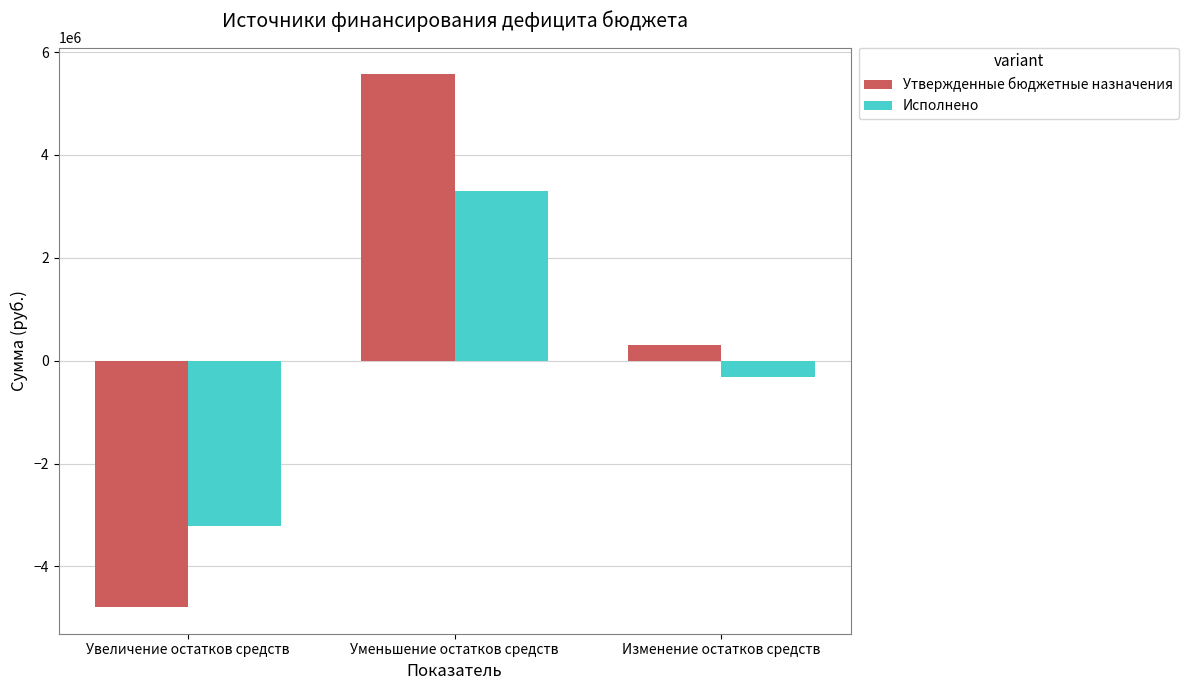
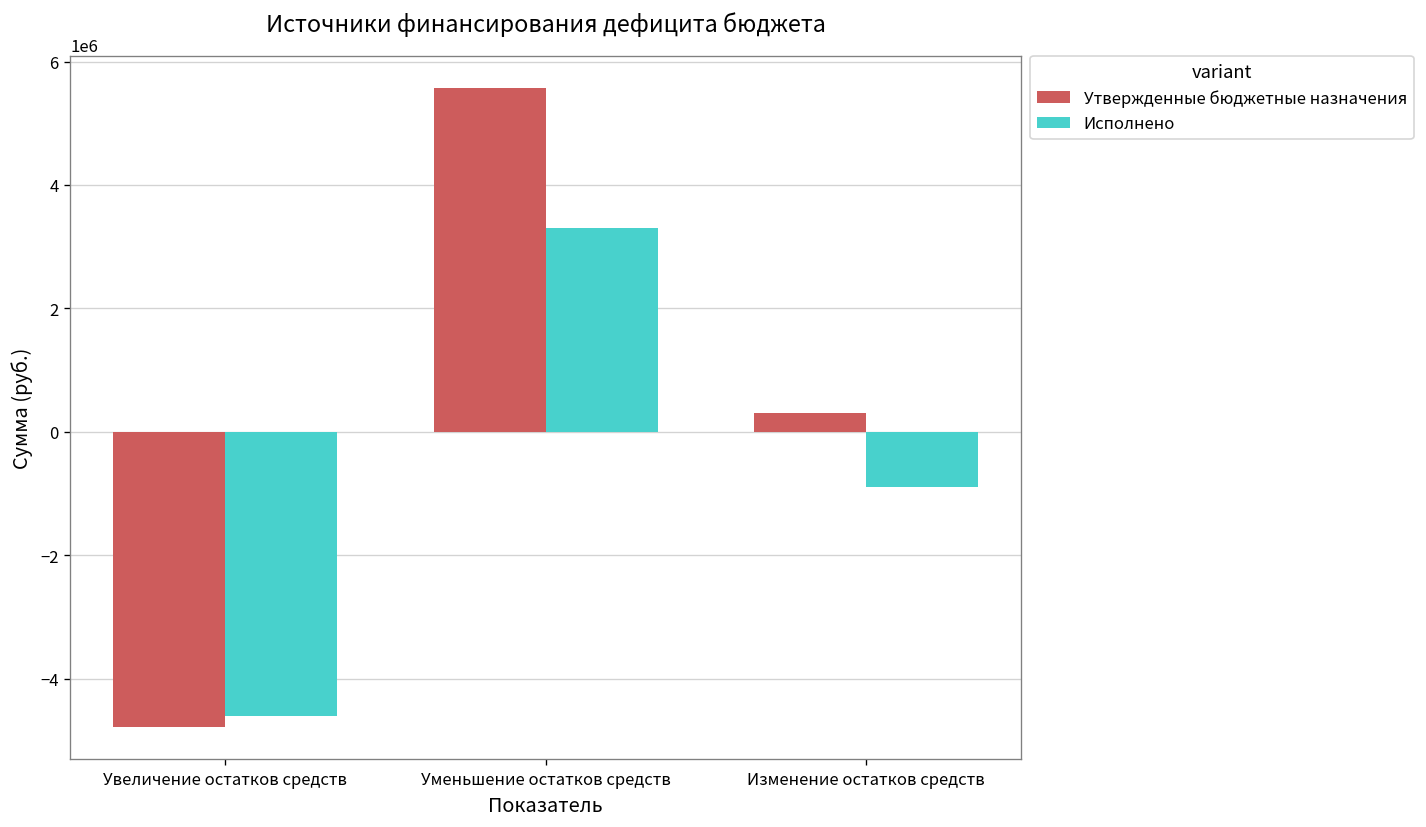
  {
    "Утвержденные бюджетные назначения": {
      "Увеличение остатков средств": -4800000,
      "Уменьшение остатков средств": 5600000,
      "Изменение остатков средств": 300000
    },
    "Исполнено": {
-     "Увеличение остатков средств": -3200000,
+     "Увеличение остатков средств": -4600000,
      "Уменьшение остатков средств": 3300000,
-     "Изменение остатков средств": -300000
+     "Изменение остатков средств": -900000
    }
  }
